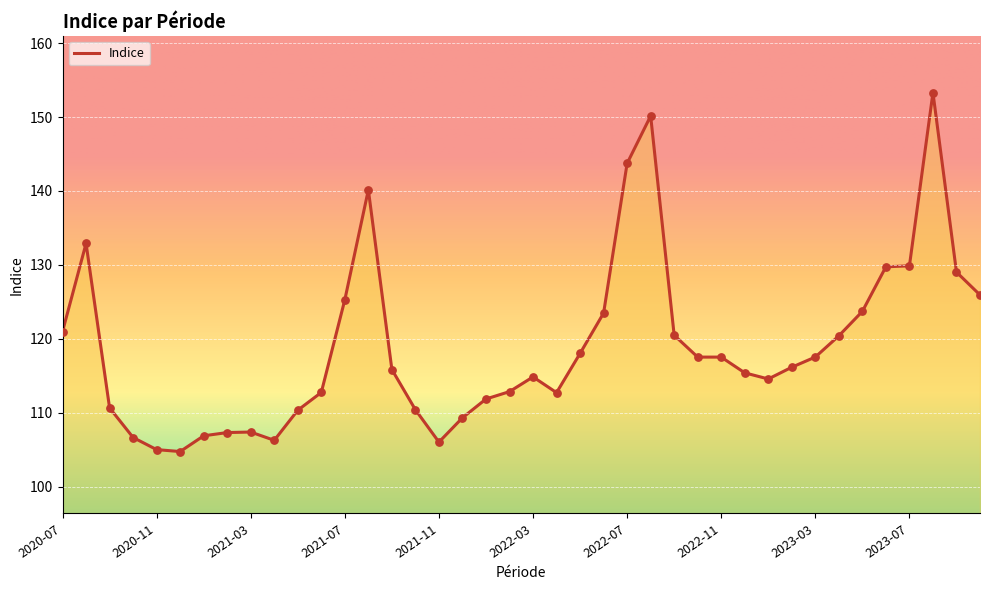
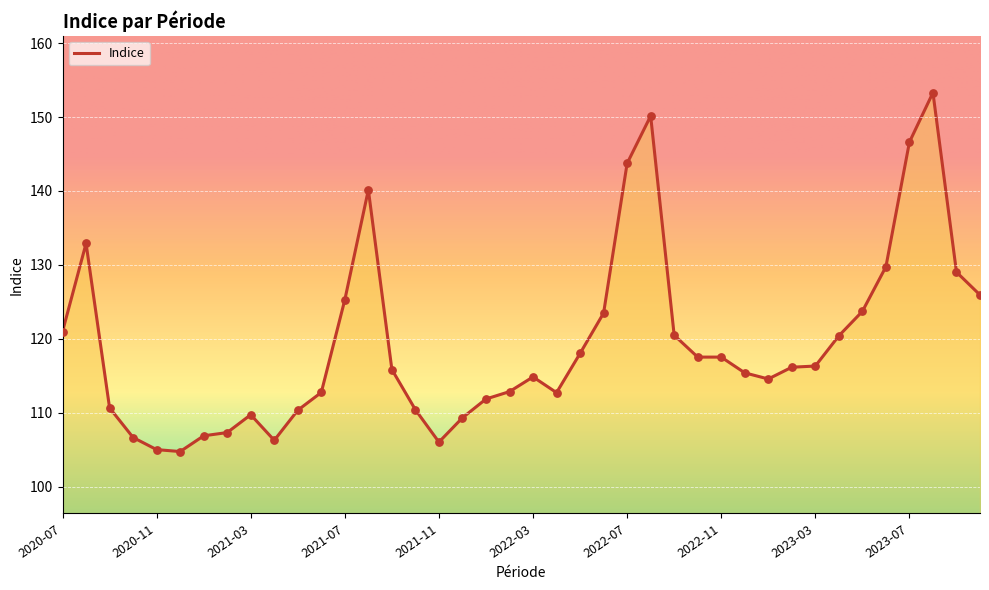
  {
    "2020-07": 121,
    "2020-11": 105,
-   "2021-03": 107,
+   "2021-03": 110,
    "2021-07": 125,
    "2021-11": 106,
    "2022-03": 115,
    "2022-07": 144,
    "2022-11": 118,
-   "2023-03": 118,
-   "2023-07": 130
+   "2023-03": 116,
+   "2023-07": 147
  }
